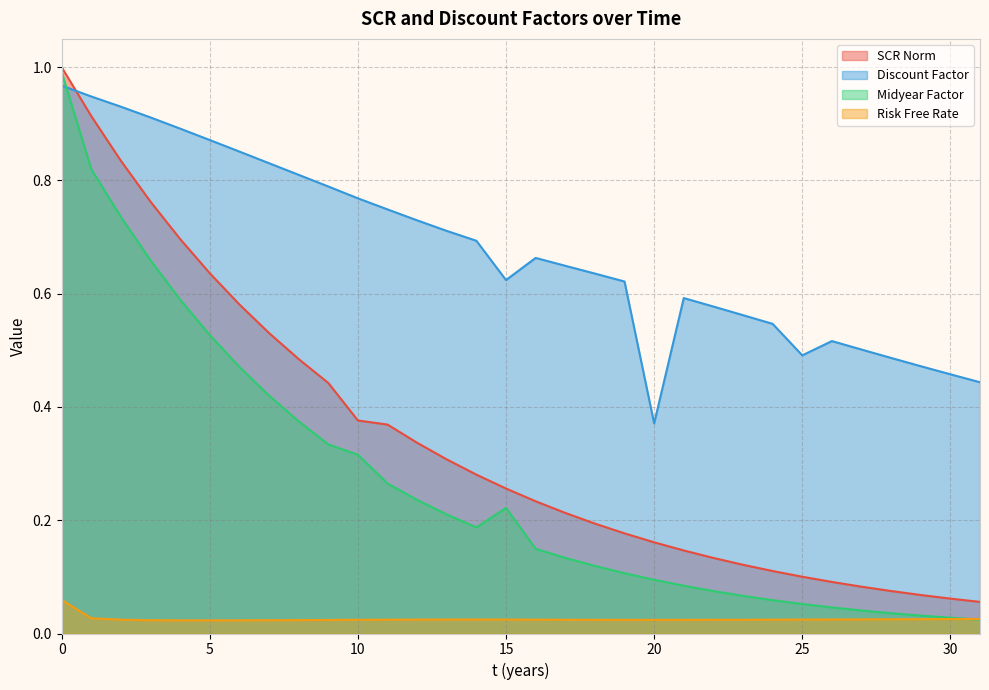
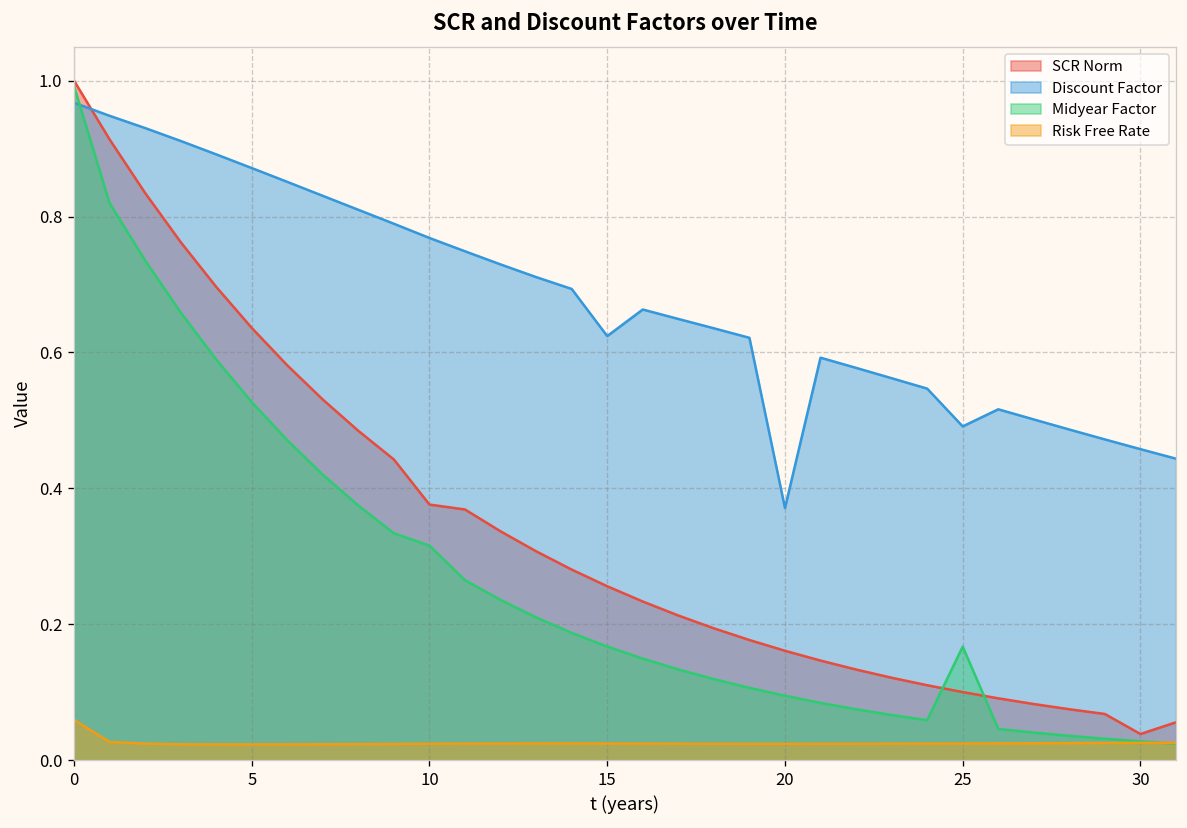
  {
    "SCR Norm": {
      "0": 1.00,
      "5": 0.64,
      "10": 0.38,
      "15": 0.26,
      "20": 0.16,
      "25": 0.10,
-     "30": 0.06
+     "30": 0.04
    },
    "Discount Factor": {
      "0": 0.97,
      "5": 0.87,
      "10": 0.77,
      "15": 0.62,
      "20": 0.37,
      "25": 0.49,
      "30": 0.46
    },
    "Midyear Factor": {
      "0": 0.99,
      "5": 0.53,
      "10": 0.32,
-     "15": 0.22,
+     "15": 0.17,
      "20": 0.09,
-     "25": 0.05
+     "25": 0.17
    },
    "Risk Free Rate": {
      "0": 0.06,
      "5": 0.02,
      "10": 0.02,
      "15": 0.02,
      "20": 0.02,
      "25": 0.02
    }
  }
